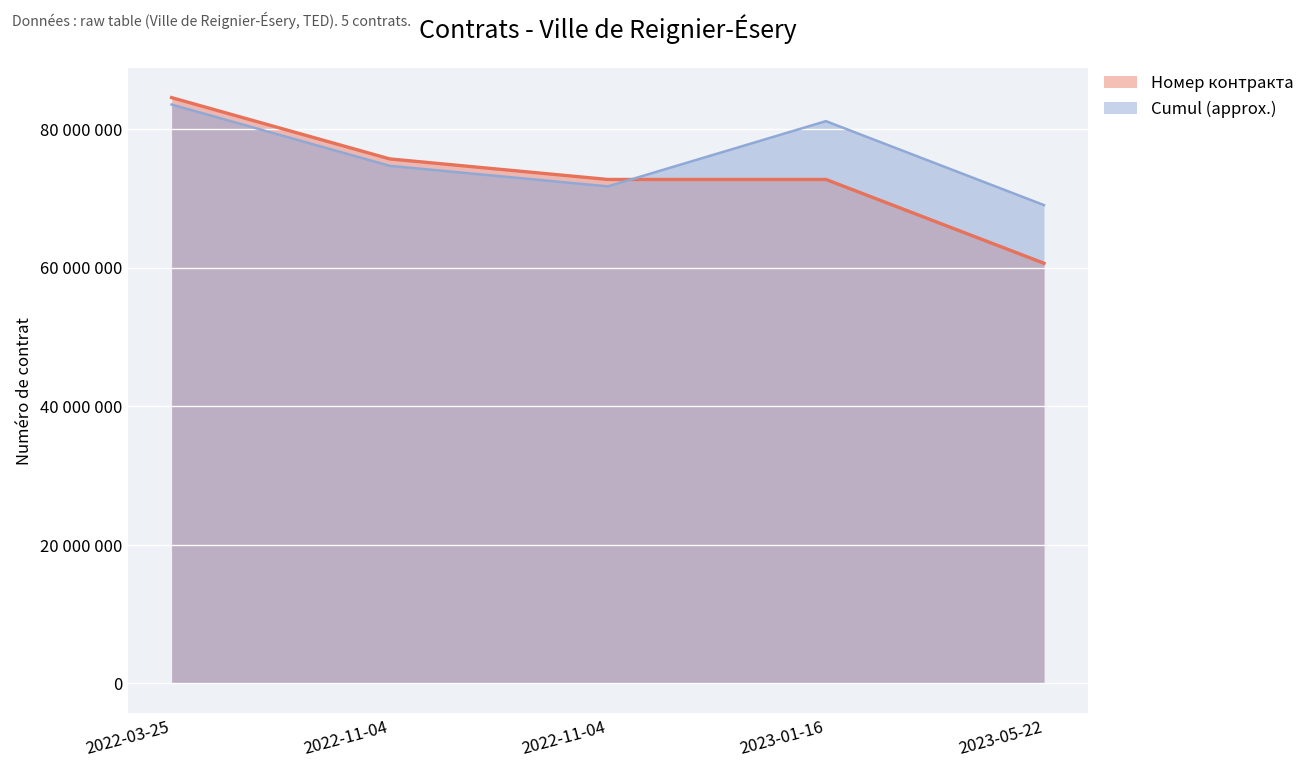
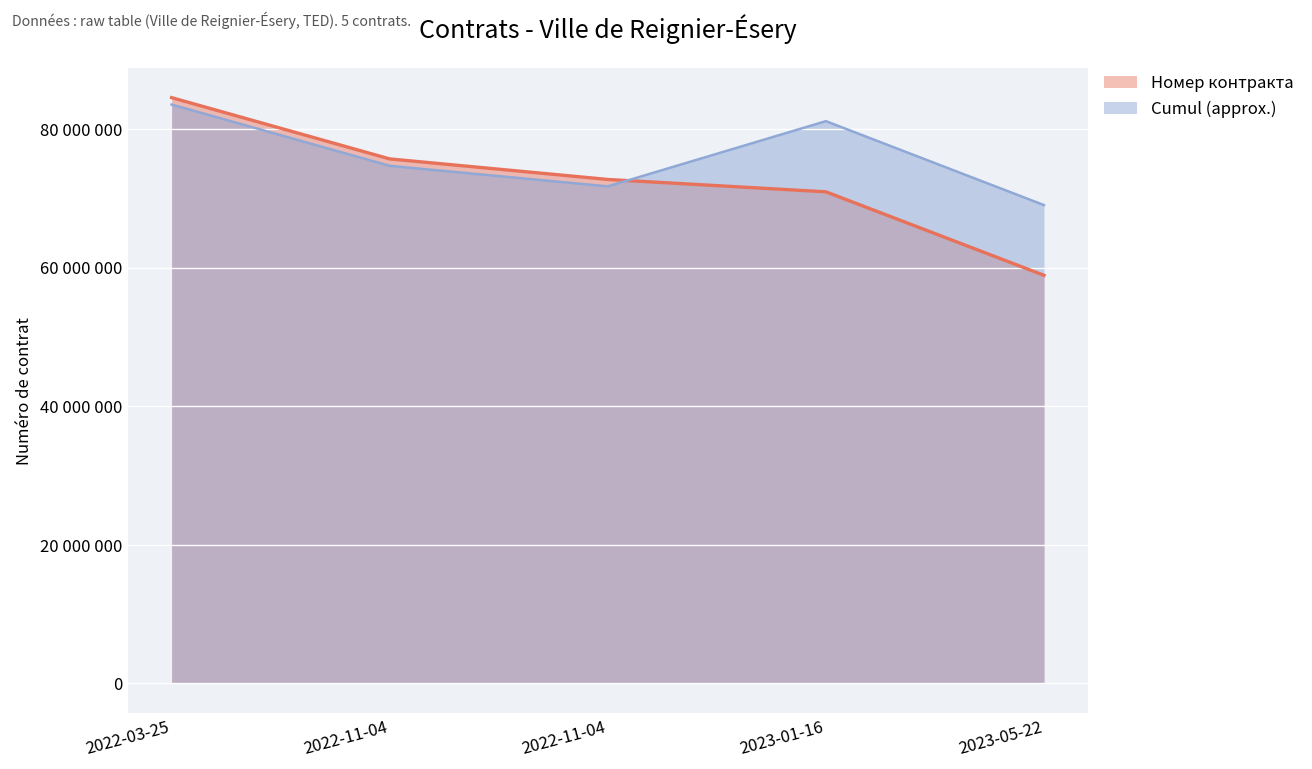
  {
    "Номер контракта": {
      "2022-03-25": 85000000,
-     "2023-01-16": 73000000,
-     "2023-05-22": 61000000
+     "2023-01-16": 71000000,
+     "2023-05-22": 59000000
    },
    "Cumul (approx.)": {
      "2022-03-25": 84000000,
      "2023-01-16": 81000000,
      "2023-05-22": 69000000
    }
  }
